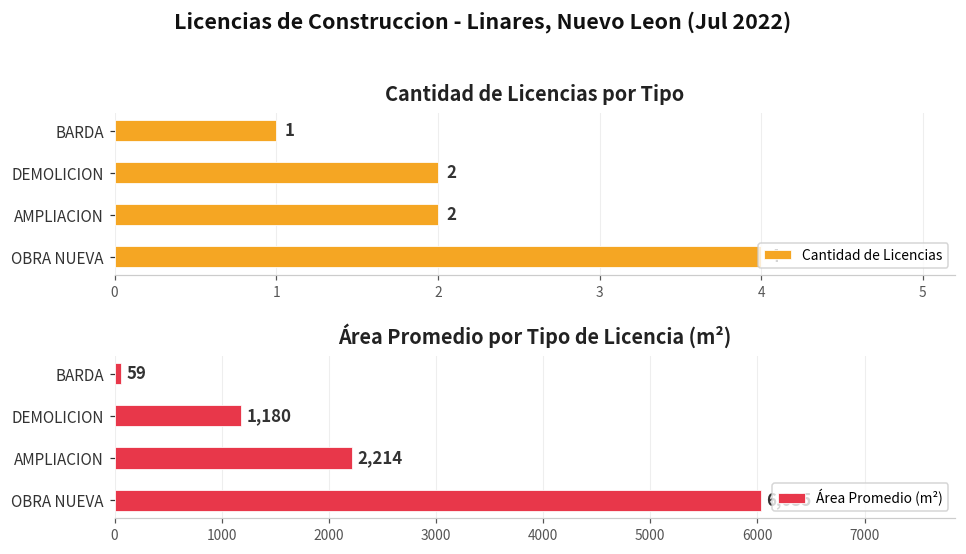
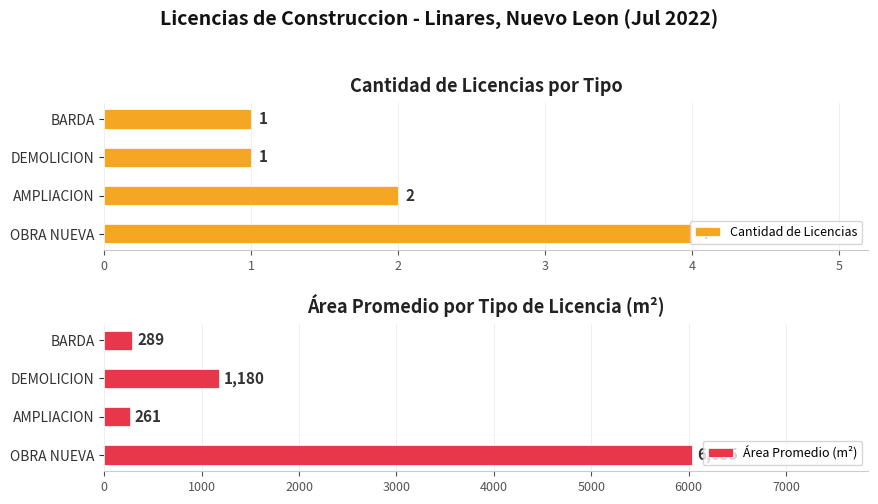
  {
    "Cantidad de Licencias por Tipo": {
      "BARDA": "1",
-     "DEMOLICION": "2",
+     "DEMOLICION": "1",
      "AMPLIACION": "2"
    },
    "Área Promedio por Tipo de Licencia (m²)": {
-     "BARDA": "59",
+     "BARDA": "289",
      "DEMOLICION": "1,180",
-     "AMPLIACION": "2,214"
+     "AMPLIACION": "261"
    }
  }
